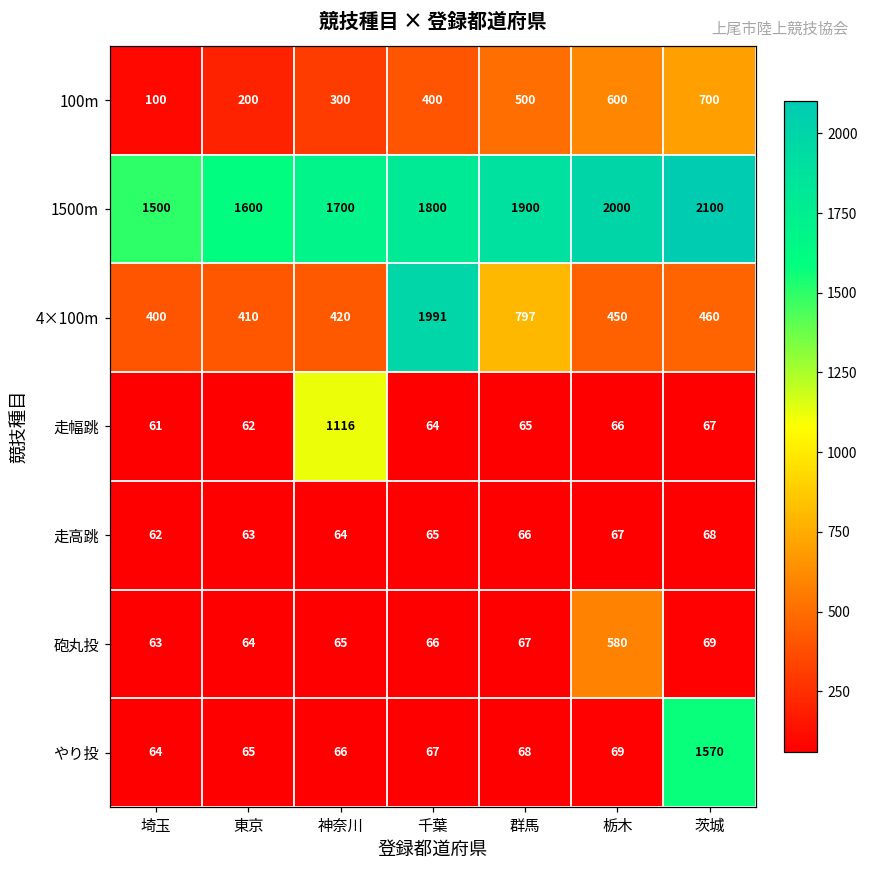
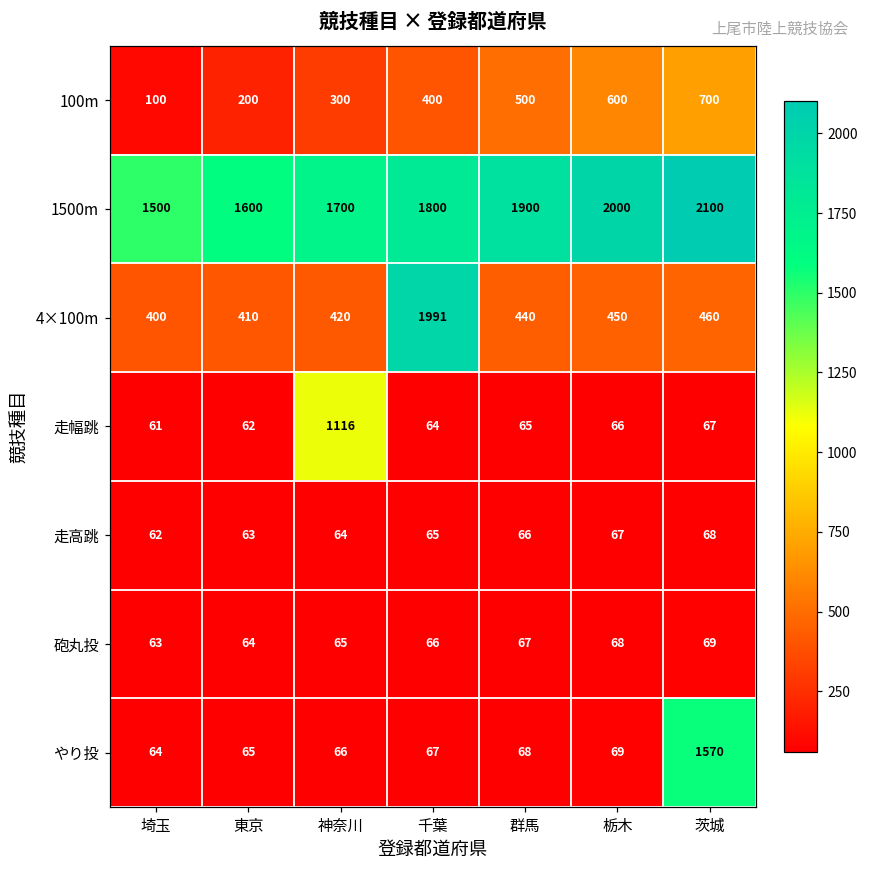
  {
    "100m": {
      "埼玉": 100,
      "東京": 200,
      "神奈川": 300,
      "千葉": 400,
      "群馬": 500,
      "栃木": 600,
      "茨城": 700
    },
    "1500m": {
      "埼玉": 1500,
      "東京": 1600,
      "神奈川": 1700,
      "千葉": 1800,
      "群馬": 1900,
      "栃木": 2000,
      "茨城": 2100
    },
    "4×100m": {
      "埼玉": 400,
      "東京": 410,
      "神奈川": 420,
      "千葉": 1991,
-     "群馬": 797,
+     "群馬": 440,
      "栃木": 450,
      "茨城": 460
    },
    "走幅跳": {
      "埼玉": 61,
      "東京": 62,
      "神奈川": 1116,
      "千葉": 64,
      "群馬": 65,
      "栃木": 66,
      "茨城": 67
    },
    "走高跳": {
      "埼玉": 62,
      "東京": 63,
      "神奈川": 64,
      "千葉": 65,
      "群馬": 66,
      "栃木": 67,
      "茨城": 68
    },
    "砲丸投": {
      "埼玉": 63,
      "東京": 64,
      "神奈川": 65,
      "千葉": 66,
      "群馬": 67,
-     "栃木": 580,
+     "栃木": 68,
      "茨城": 69
    },
    "やり投": {
      "埼玉": 64,
      "東京": 65,
      "神奈川": 66,
      "千葉": 67,
      "群馬": 68,
      "栃木": 69,
      "茨城": 1570
    }
  }
